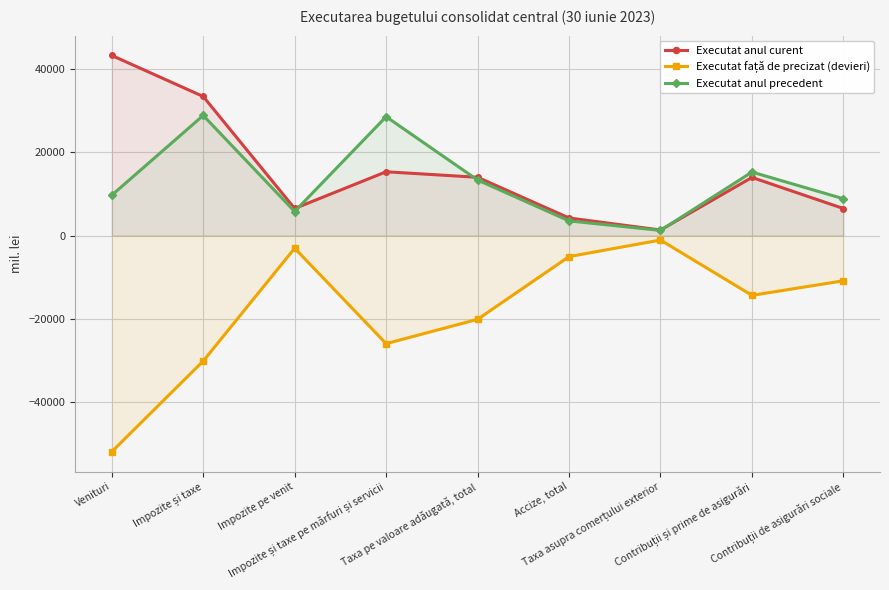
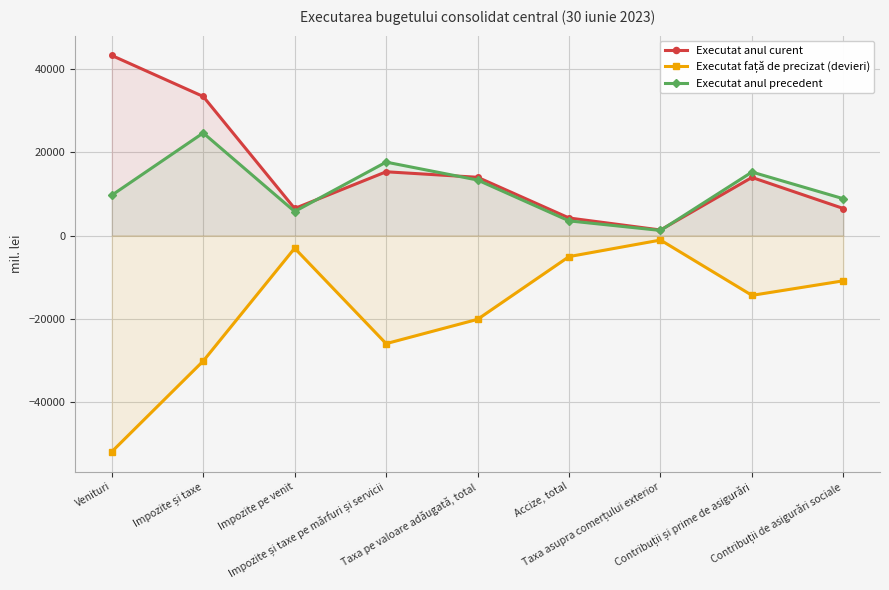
  {
    "Executat anul curent": {
      "Venituri": 43000,
      "Impozite și taxe": 33000,
      "Impozite pe venit": 6000,
      "Impozite și taxe pe mărfuri și servicii": 15000,
      "Taxa pe valoare adăugată, total": 14000,
      "Accize, total": 4000,
      "Contribuții și prime de asigurări": 14000,
      "Contribuții de asigurări sociale": 6000
    },
    "Executat anul precedent": {
      "Venituri": 10000,
-     "Impozite și taxe": 29000,
+     "Impozite și taxe": 25000,
      "Impozite pe venit": 6000,
-     "Impozite și taxe pe mărfuri și servicii": 29000,
+     "Impozite și taxe pe mărfuri și servicii": 18000,
      "Taxa pe valoare adăugată, total": 13000,
      "Accize, total": 4000,
      "Contribuții și prime de asigurări": 15000,
      "Contribuții de asigurări sociale": 9000
    }
  }
